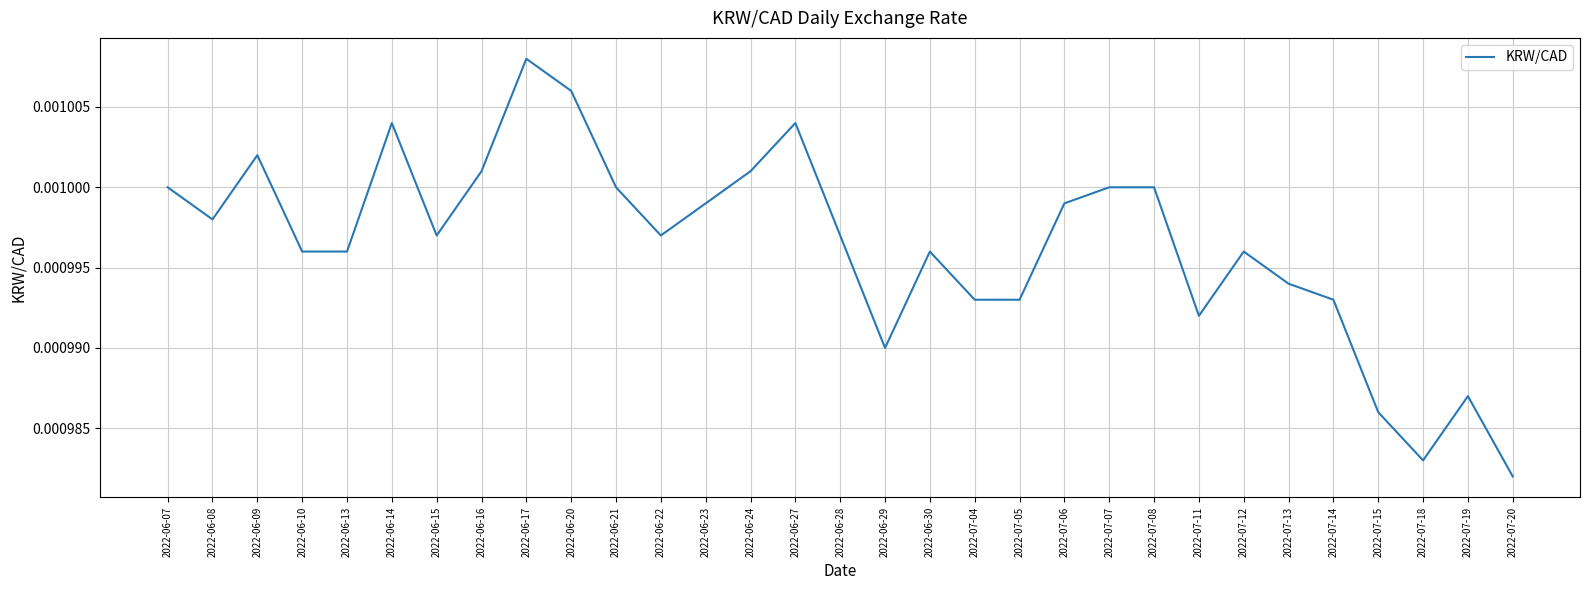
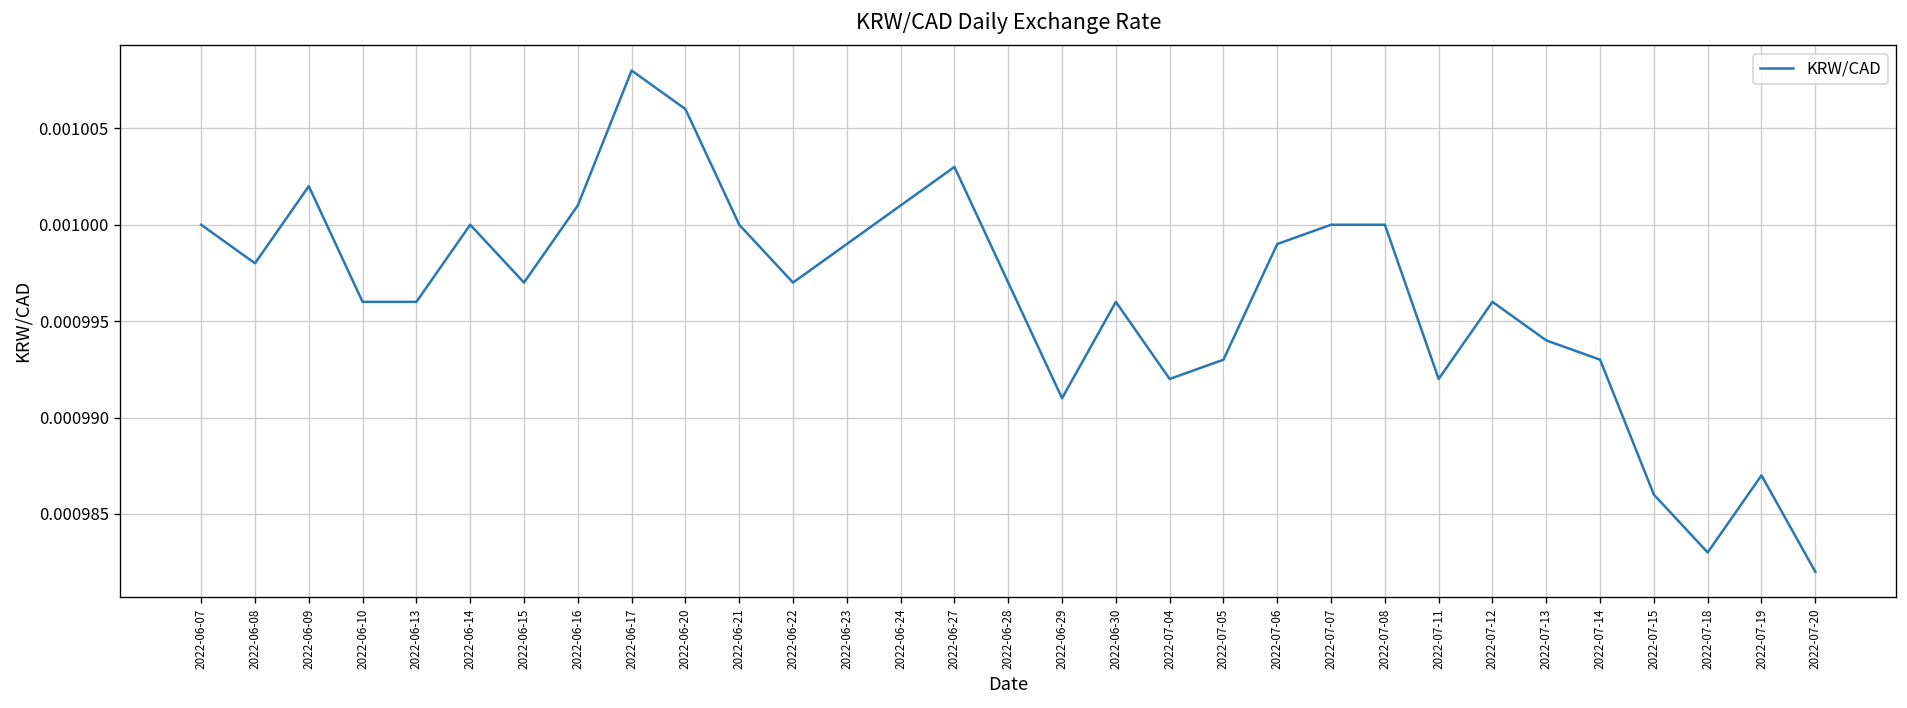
  {
    "2022-06-07": 0.001000,
    "2022-06-08": 0.000998,
    "2022-06-09": 0.001002,
    "2022-06-10": 0.000996,
    "2022-06-13": 0.000996,
-   "2022-06-14": 0.001004,
+   "2022-06-14": 0.001000,
    "2022-06-15": 0.000997,
    "2022-06-16": 0.001001,
    "2022-06-17": 0.001008,
    "2022-06-20": 0.001006,
    "2022-06-21": 0.001000,
    "2022-06-22": 0.000997,
    "2022-06-23": 0.000999,
    "2022-06-24": 0.001001,
-   "2022-06-27": 0.001004,
+   "2022-06-27": 0.001003,
    "2022-06-28": 0.000997,
-   "2022-06-29": 0.000990,
+   "2022-06-29": 0.000991,
    "2022-06-30": 0.000996,
-   "2022-07-04": 0.000993,
+   "2022-07-04": 0.000992,
    "2022-07-05": 0.000993,
    "2022-07-06": 0.000999,
    "2022-07-07": 0.001000,
    "2022-07-08": 0.001000,
    "2022-07-11": 0.000992,
    "2022-07-12": 0.000996,
    "2022-07-13": 0.000994,
    "2022-07-14": 0.000993,
    "2022-07-15": 0.000986,
    "2022-07-18": 0.000983,
    "2022-07-19": 0.000987,
    "2022-07-20": 0.000982
  }
